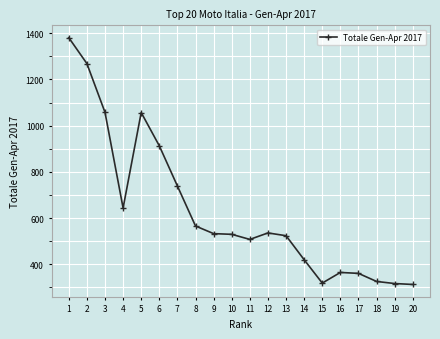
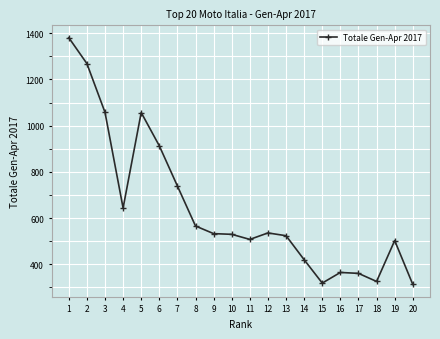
  {
    "1": 1380,
    "2": 1270,
    "3": 1060,
    "4": 640,
    "5": 1060,
    "6": 910,
    "7": 740,
    "8": 570,
    "9": 530,
    "10": 530,
    "11": 510,
    "12": 540,
    "13": 520,
    "14": 420,
    "15": 320,
    "16": 370,
    "17": 360,
    "18": 330,
-   "19": 320,
+   "19": 500,
    "20": 310
  }
